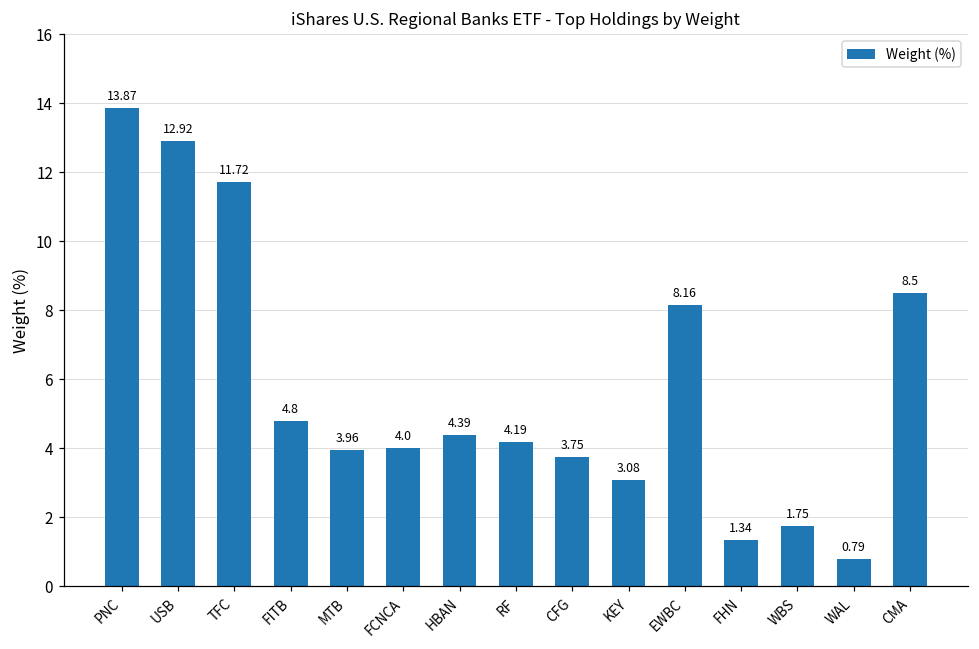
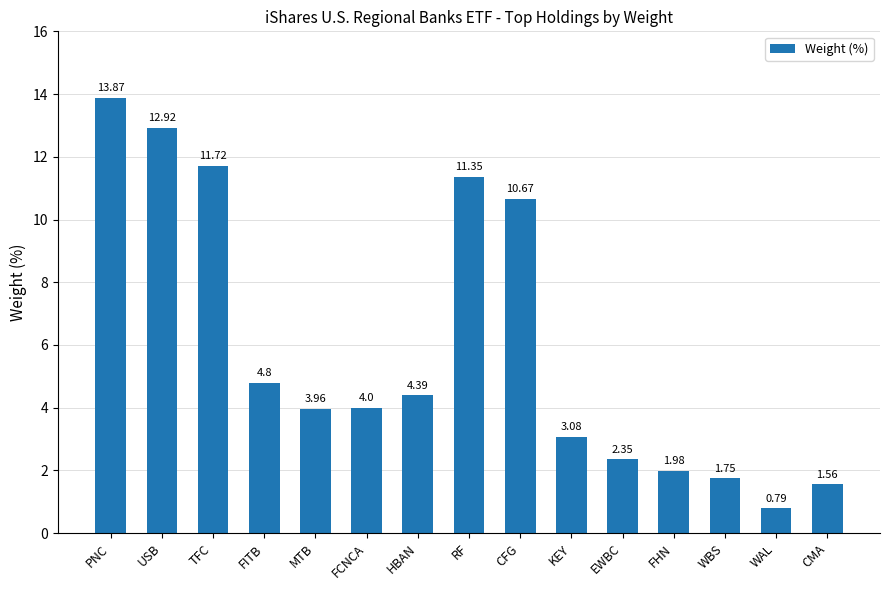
  {
    "PNC": 13.87,
    "USB": 12.92,
    "TFC": 11.72,
    "FITB": 4.8,
    "MTB": 3.96,
    "FCNCA": 4.0,
    "HBAN": 4.39,
-   "RF": 4.19,
-   "CFG": 3.75,
+   "RF": 11.35,
+   "CFG": 10.67,
    "KEY": 3.08,
-   "EWBC": 8.16,
-   "FHN": 1.34,
+   "EWBC": 2.35,
+   "FHN": 1.98,
    "WBS": 1.75,
    "WAL": 0.79,
-   "CMA": 8.5
+   "CMA": 1.56
  }
